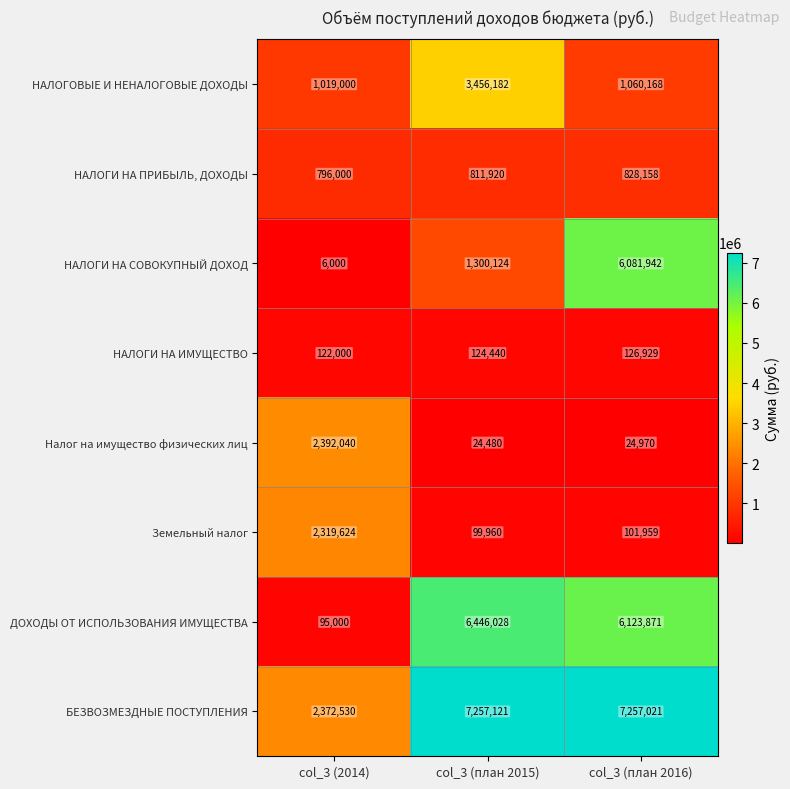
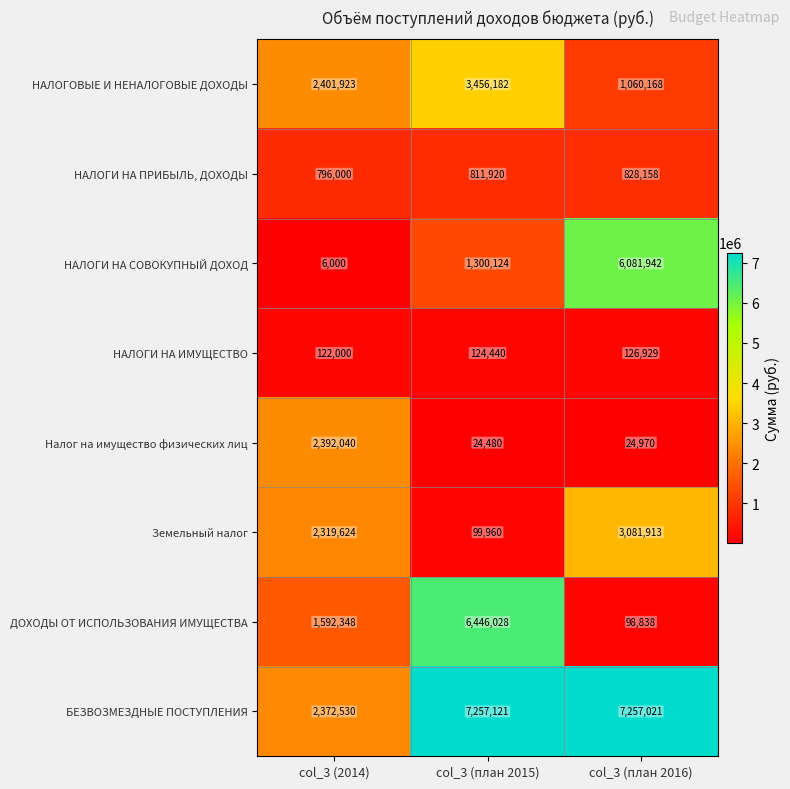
  {
    "НАЛОГОВЫЕ И НЕНАЛОГОВЫЕ ДОХОДЫ": {
-     "col_3 (2014)": "1,019,000"
+     "col_3 (2014)": "2,401,923"
    },
    "Земельный налог": {
-     "col_3 (план 2016)": "101,959"
+     "col_3 (план 2016)": "3,081,913"
    },
    "ДОХОДЫ ОТ ИСПОЛЬЗОВАНИЯ ИМУЩЕСТВА": {
-     "col_3 (2014)": "95,000",
-     "col_3 (план 2016)": "6,123,871"
+     "col_3 (2014)": "1,592,348",
+     "col_3 (план 2016)": "98,838"
    }
  }
